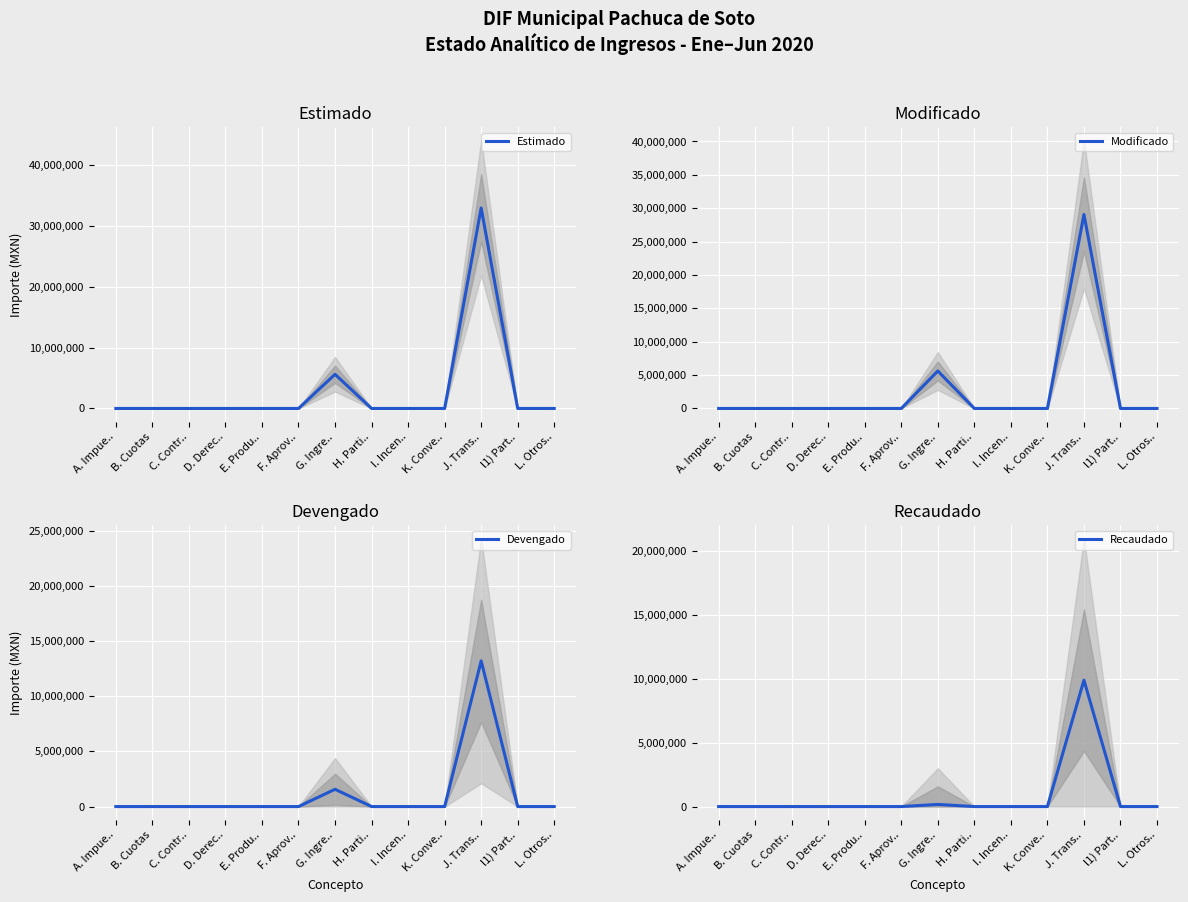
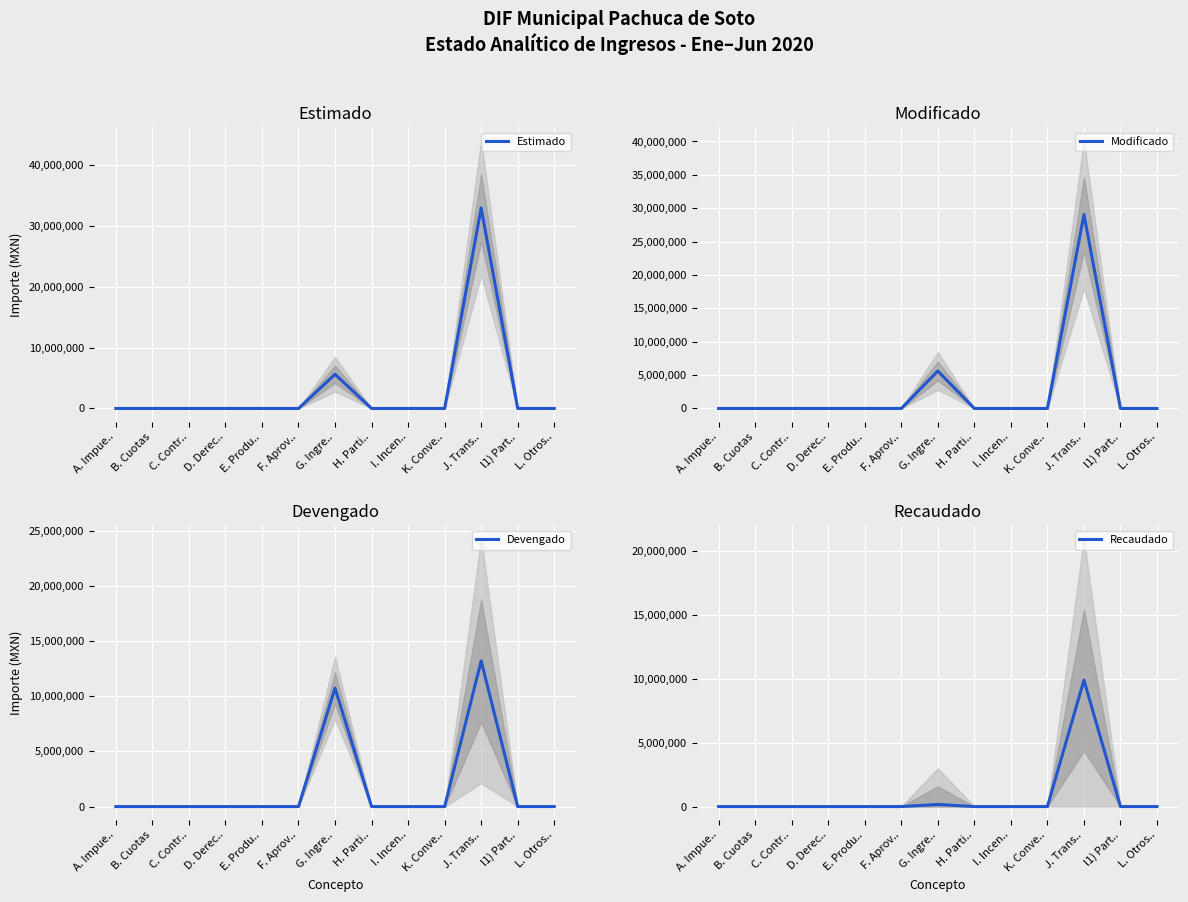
  {
    "Estimado": {
      "Estimado": {
        "G. Ingre..": "6,000,000",
        "J. Trans..": "33,000,000"
      }
    },
    "Modificado": {
      "Modificado": {
        "G. Ingre..": "6,000,000",
        "J. Trans..": "29,000,000"
      }
    },
    "Devengado": {
      "Devengado": {
-       "G. Ingre..": "1,600,000",
+       "G. Ingre..": "10,700,000",
        "J. Trans..": "13,200,000"
      }
    },
    "Recaudado": {
      "Recaudado": {
        "G. Ingre..": "200,000",
        "J. Trans..": "9,900,000"
      }
    }
  }
